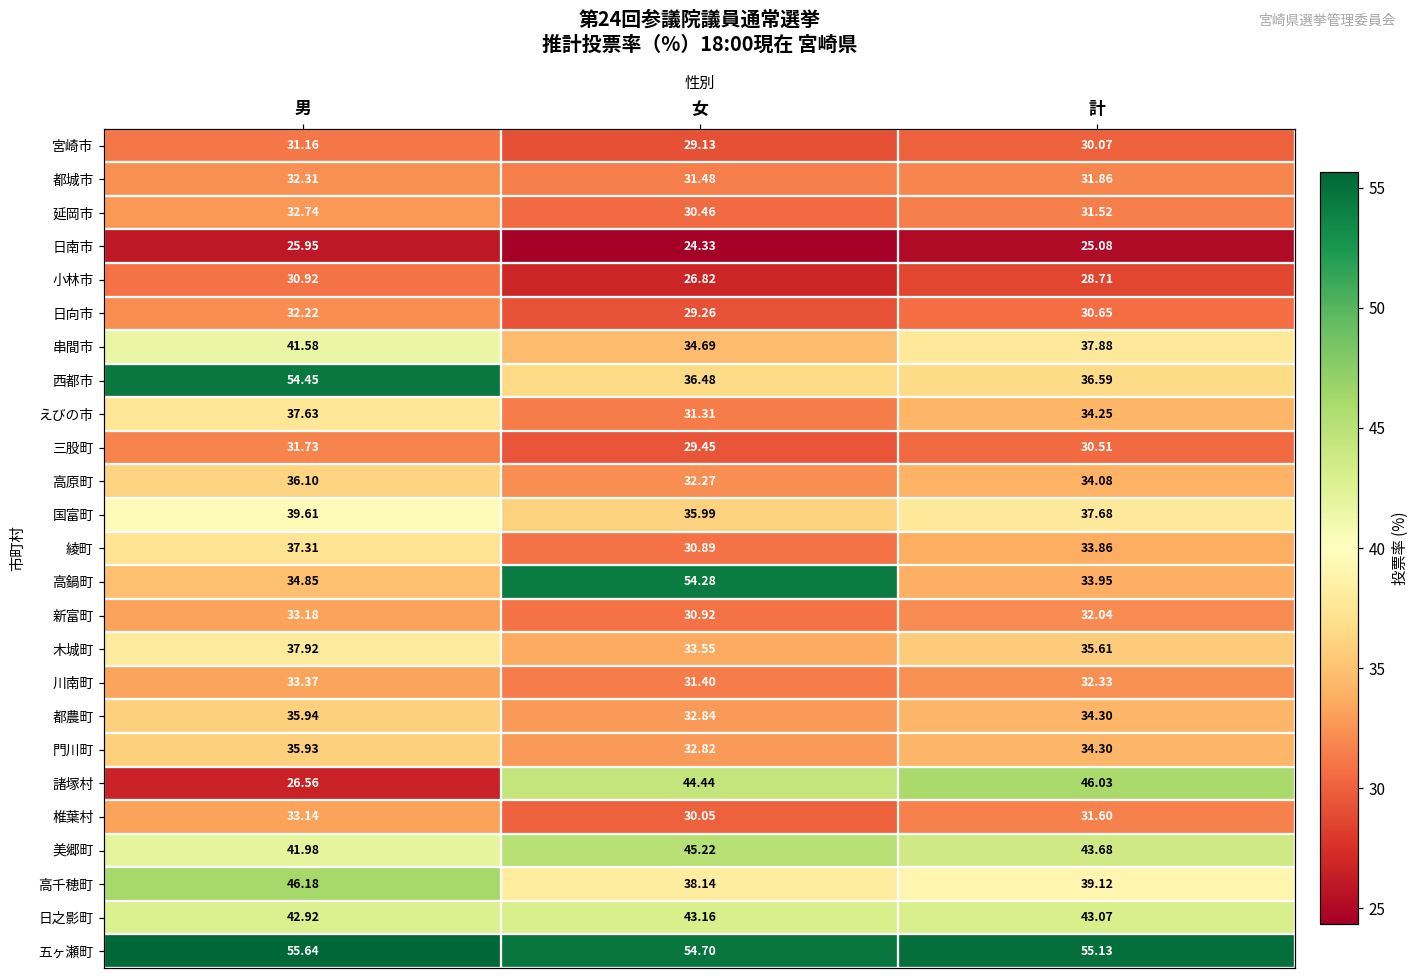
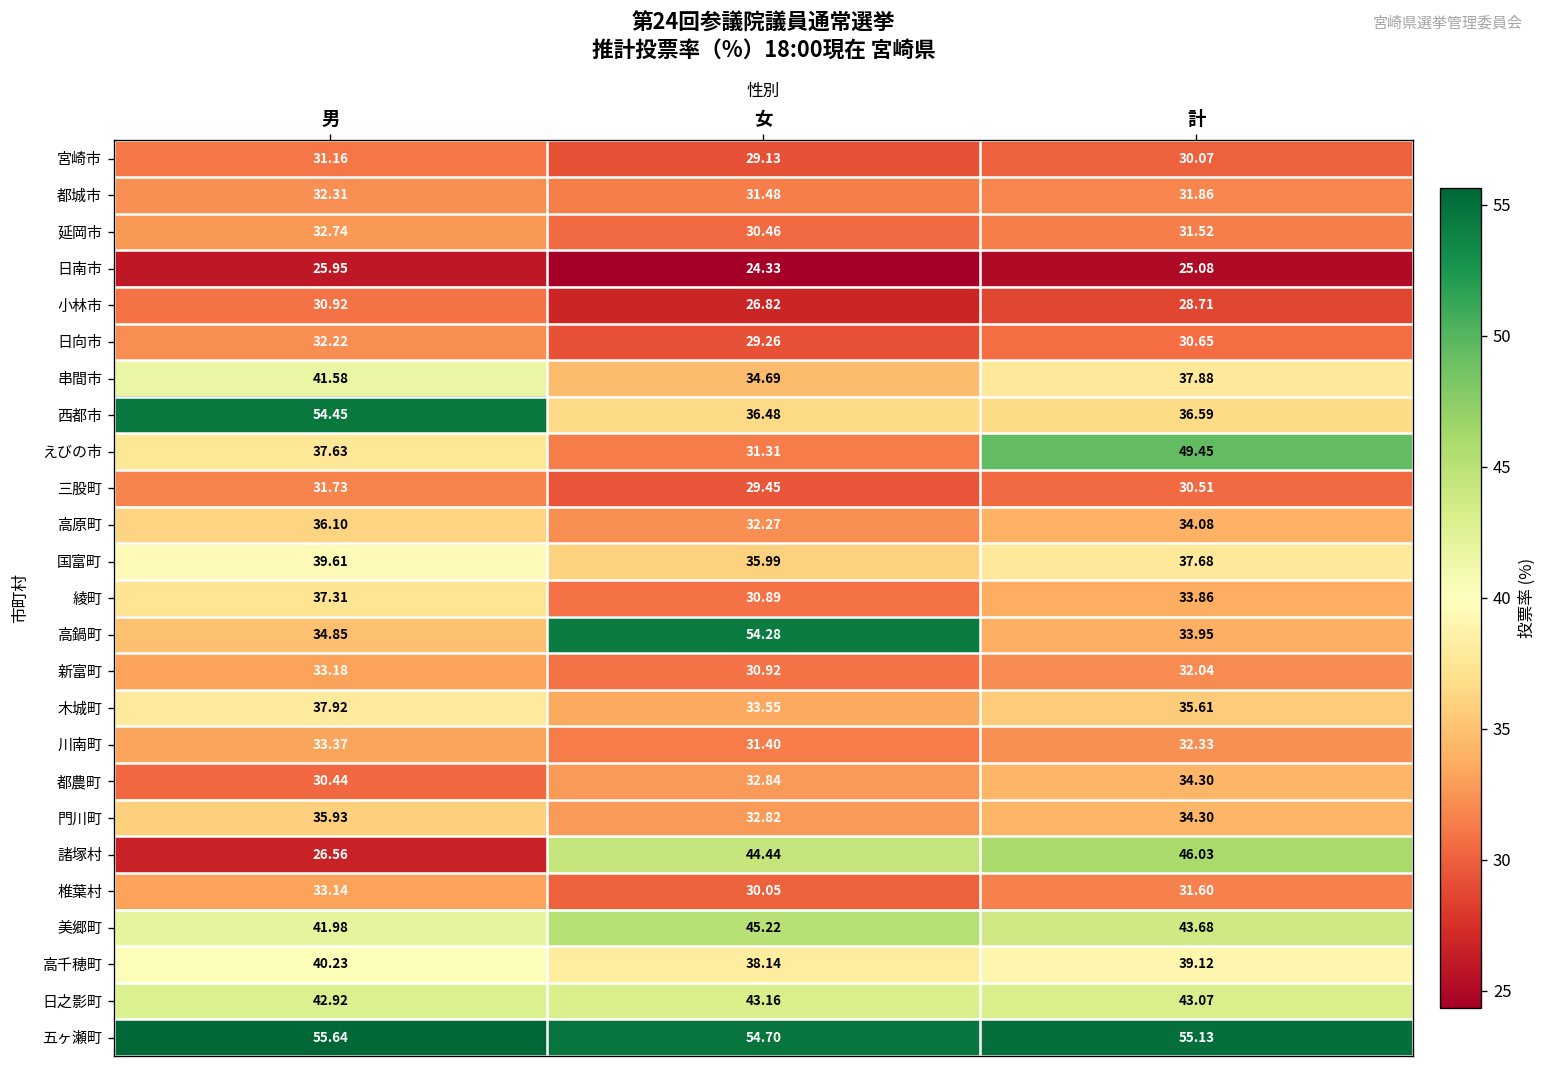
  {
    "宮崎市": {
      "男": 31.16,
      "女": 29.13,
      "計": 30.07
    },
    "都城市": {
      "男": 32.31,
      "女": 31.48,
      "計": 31.86
    },
    "延岡市": {
      "男": 32.74,
      "女": 30.46,
      "計": 31.52
    },
    "日南市": {
      "男": 25.95,
      "女": 24.33,
      "計": 25.08
    },
    "小林市": {
      "男": 30.92,
      "女": 26.82,
      "計": 28.71
    },
    "日向市": {
      "男": 32.22,
      "女": 29.26,
      "計": 30.65
    },
    "串間市": {
      "男": 41.58,
      "女": 34.69,
      "計": 37.88
    },
    "西都市": {
      "男": 54.45,
      "女": 36.48,
      "計": 36.59
    },
    "えびの市": {
      "男": 37.63,
      "女": 31.31,
-     "計": 34.25
+     "計": 49.45
    },
    "三股町": {
      "男": 31.73,
      "女": 29.45,
      "計": 30.51
    },
    "高原町": {
      "男": 36.10,
      "女": 32.27,
      "計": 34.08
    },
    "国富町": {
      "男": 39.61,
      "女": 35.99,
      "計": 37.68
    },
    "綾町": {
      "男": 37.31,
      "女": 30.89,
      "計": 33.86
    },
    "高鍋町": {
      "男": 34.85,
      "女": 54.28,
      "計": 33.95
    },
    "新富町": {
      "男": 33.18,
      "女": 30.92,
      "計": 32.04
    },
    "木城町": {
      "男": 37.92,
      "女": 33.55,
      "計": 35.61
    },
    "川南町": {
      "男": 33.37,
      "女": 31.40,
      "計": 32.33
    },
    "都農町": {
-     "男": 35.94,
+     "男": 30.44,
      "女": 32.84,
      "計": 34.30
    },
    "門川町": {
      "男": 35.93,
      "女": 32.82,
      "計": 34.30
    },
    "諸塚村": {
      "男": 26.56,
      "女": 44.44,
      "計": 46.03
    },
    "椎葉村": {
      "男": 33.14,
      "女": 30.05,
      "計": 31.60
    },
    "美郷町": {
      "男": 41.98,
      "女": 45.22,
      "計": 43.68
    },
    "高千穂町": {
-     "男": 46.18,
+     "男": 40.23,
      "女": 38.14,
      "計": 39.12
    },
    "日之影町": {
      "男": 42.92,
      "女": 43.16,
      "計": 43.07
    },
    "五ヶ瀬町": {
      "男": 55.64,
      "女": 54.70,
      "計": 55.13
    }
  }
